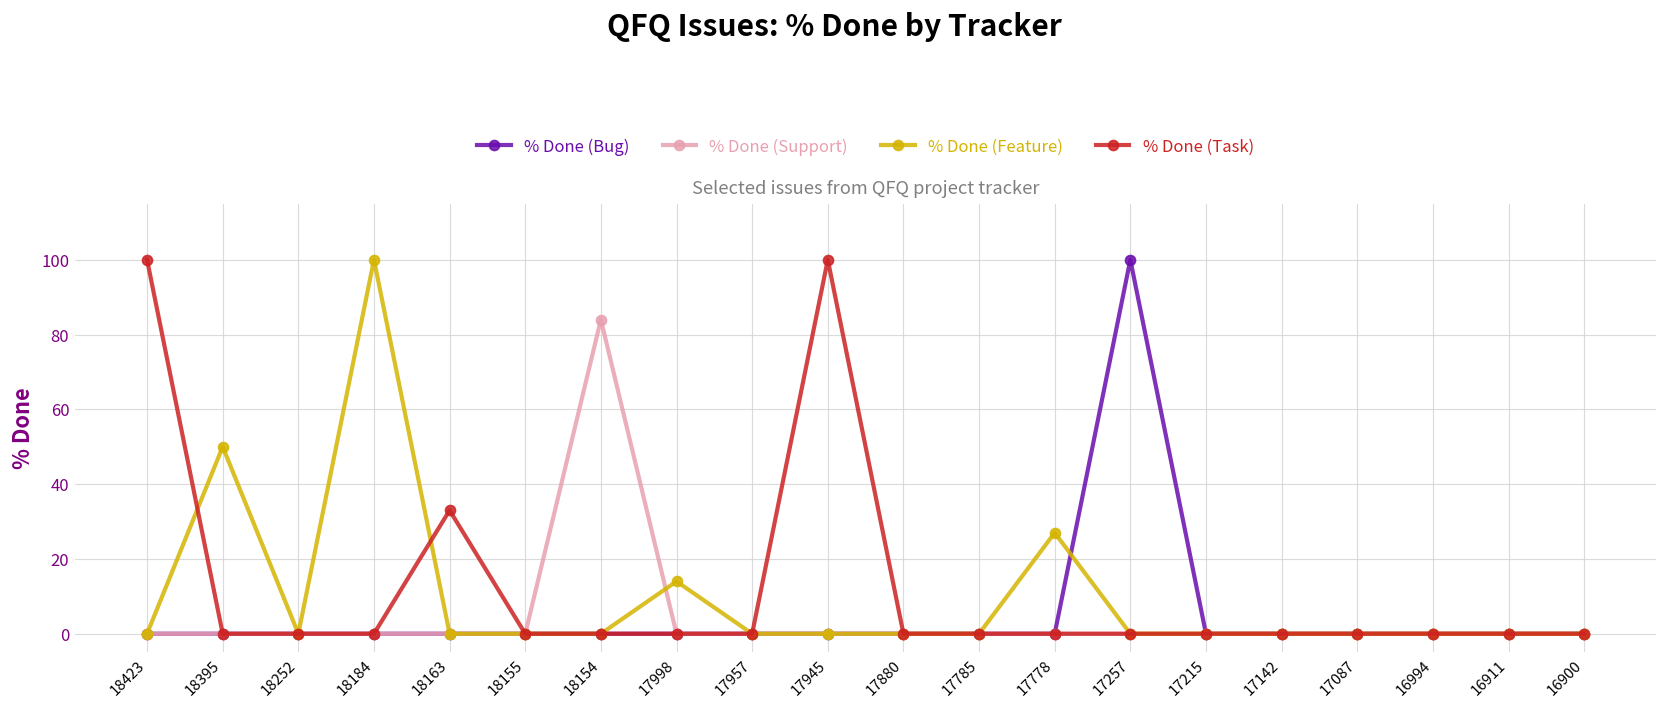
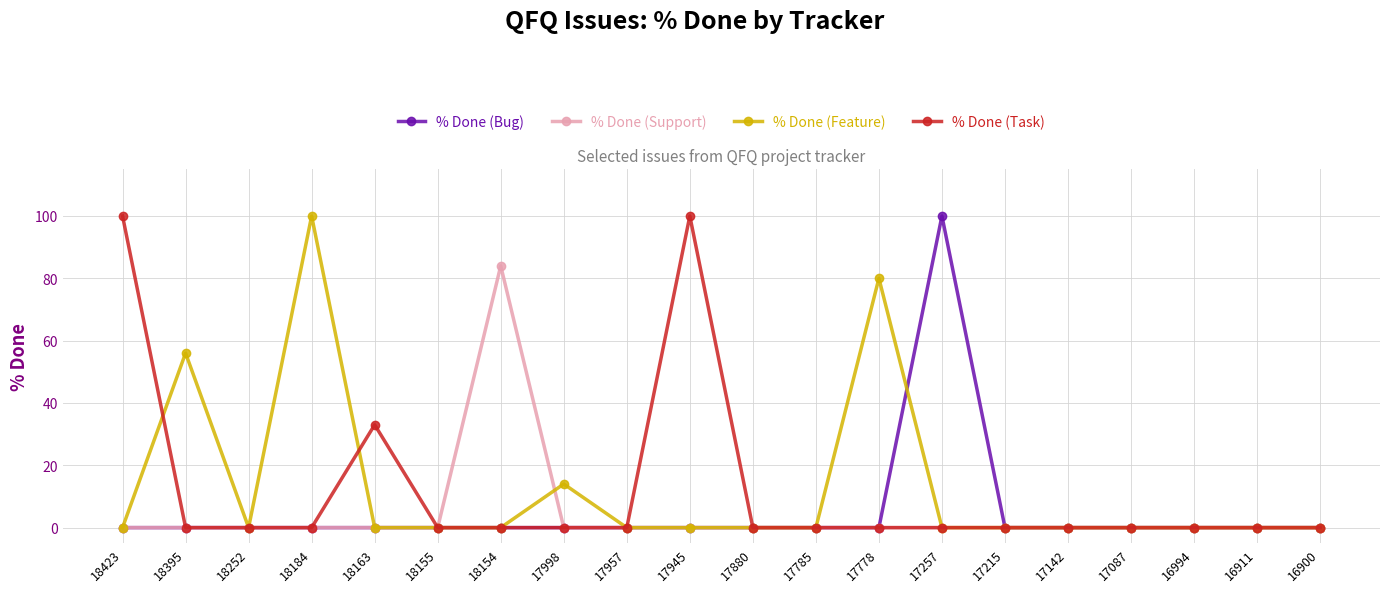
  {
    "% Done (Bug)": {
      "17257": 100
    },
    "% Done (Support)": {
      "18154": 84
    },
    "% Done (Feature)": {
-     "18395": 50,
+     "18395": 56,
      "18184": 100,
      "17998": 14,
-     "17778": 27
+     "17778": 80
    },
    "% Done (Task)": {
      "18423": 100,
      "18163": 33,
      "17945": 100
    }
  }
